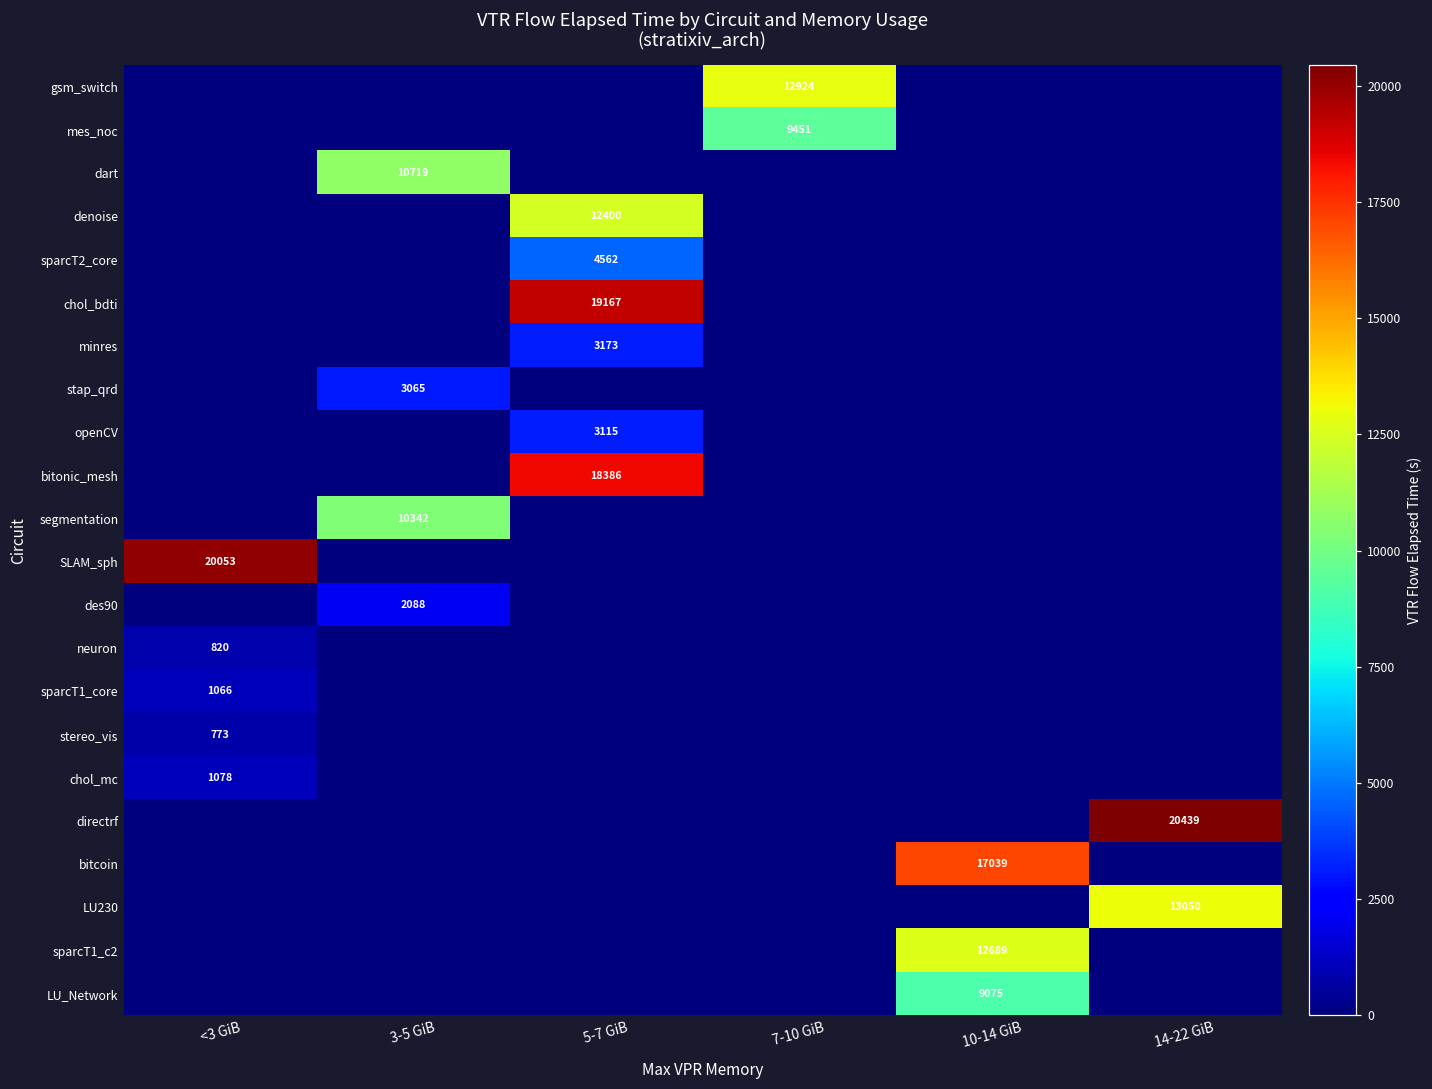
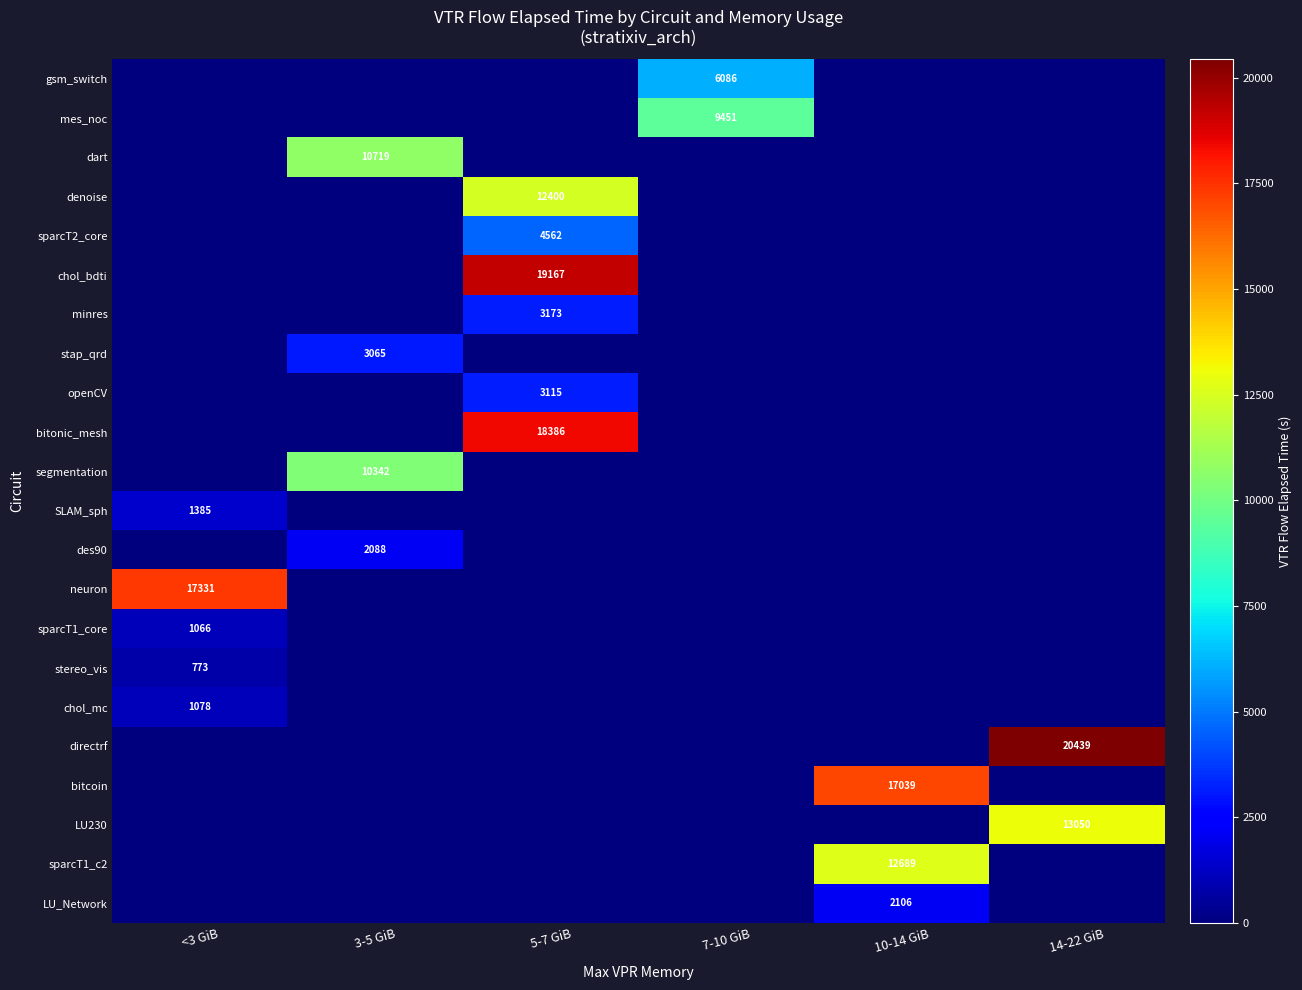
  {
    "gsm_switch": {
-     "7-10 GiB": 12924
+     "7-10 GiB": 6086
    },
    "mes_noc": {
      "7-10 GiB": 9451
    },
    "dart": {
      "3-5 GiB": 10719
    },
    "denoise": {
      "5-7 GiB": 12400
    },
    "sparcT2_core": {
      "5-7 GiB": 4562
    },
    "chol_bdti": {
      "5-7 GiB": 19167
    },
    "minres": {
      "5-7 GiB": 3173
    },
    "stap_qrd": {
      "3-5 GiB": 3065
    },
    "openCV": {
      "5-7 GiB": 3115
    },
    "bitonic_mesh": {
      "5-7 GiB": 18386
    },
    "segmentation": {
      "3-5 GiB": 10342
    },
    "SLAM_sph": {
-     "<3 GiB": 20053
+     "<3 GiB": 1385
    },
    "des90": {
      "3-5 GiB": 2088
    },
    "neuron": {
-     "<3 GiB": 820
+     "<3 GiB": 17331
    },
    "sparcT1_core": {
      "<3 GiB": 1066
    },
    "stereo_vis": {
      "<3 GiB": 773
    },
    "chol_mc": {
      "<3 GiB": 1078
    },
    "directrf": {
      "14-22 GiB": 20439
    },
    "bitcoin": {
      "10-14 GiB": 17039
    },
    "LU230": {
      "14-22 GiB": 13050
    },
    "sparcT1_c2": {
      "10-14 GiB": 12689
    },
    "LU_Network": {
-     "10-14 GiB": 9075
+     "10-14 GiB": 2106
    }
  }
